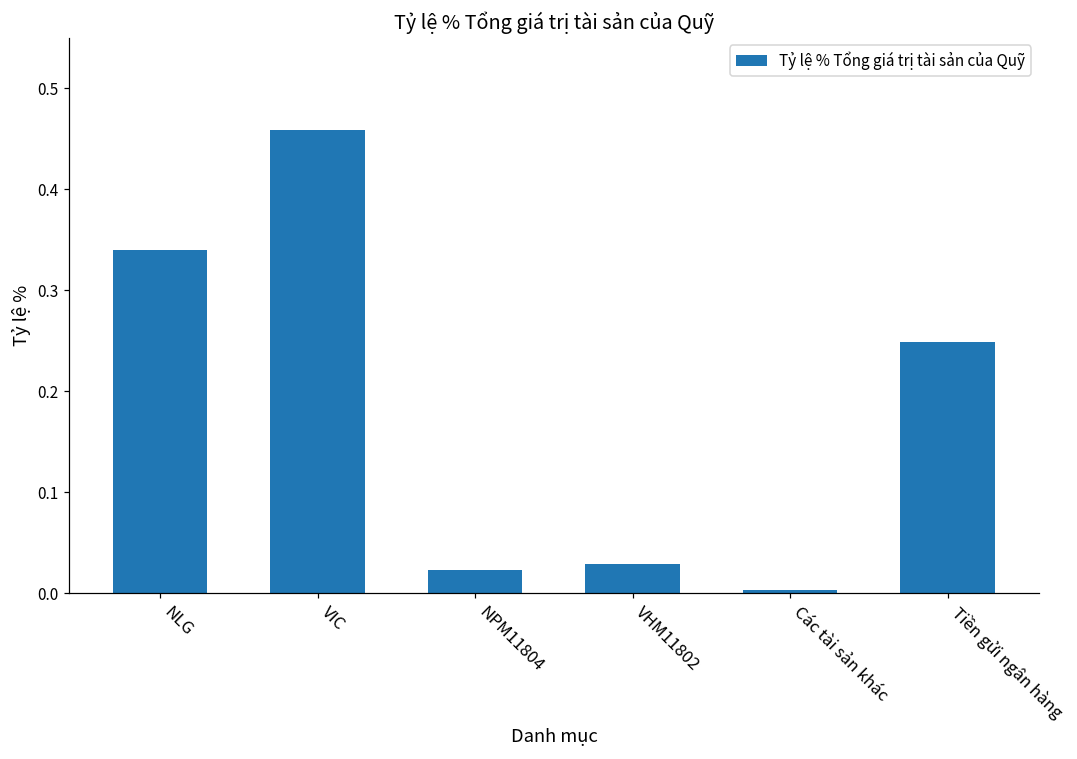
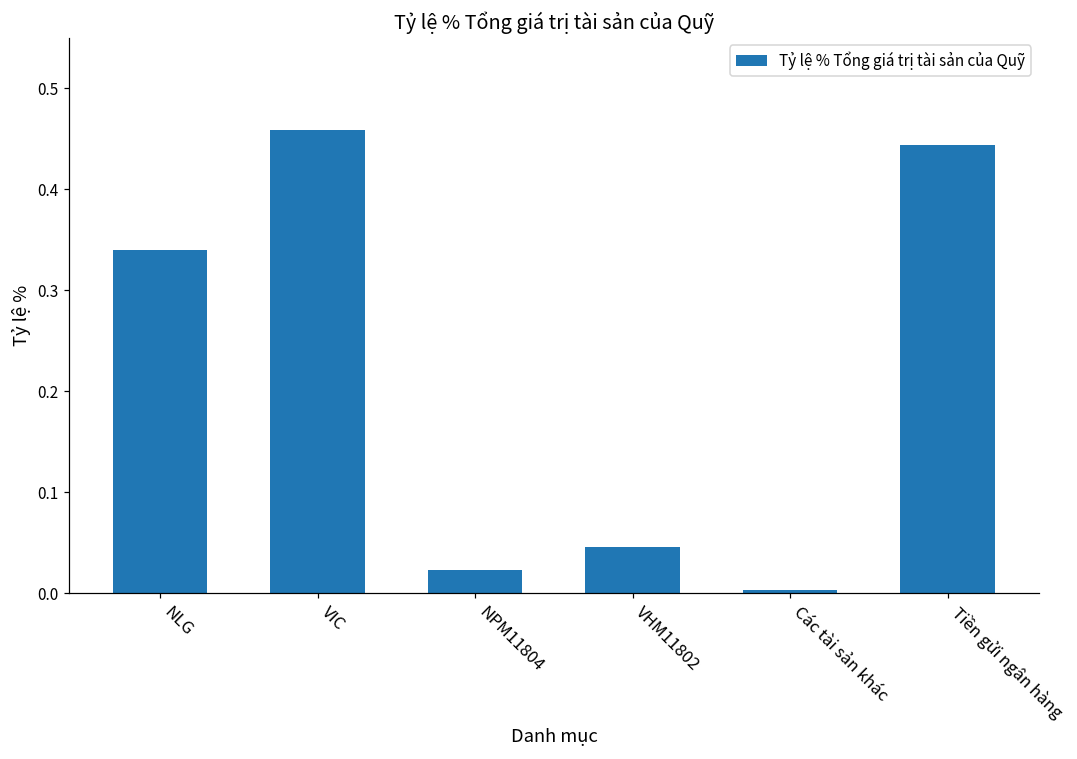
  {
    "NLG": 0.34,
    "VIC": 0.46,
    "NPM11804": 0.02,
-   "VHM11802": 0.03,
+   "VHM11802": 0.05,
    "Các tài sản khác": 0.00,
-   "Tiền gửi ngân hàng": 0.25
+   "Tiền gửi ngân hàng": 0.44
  }
